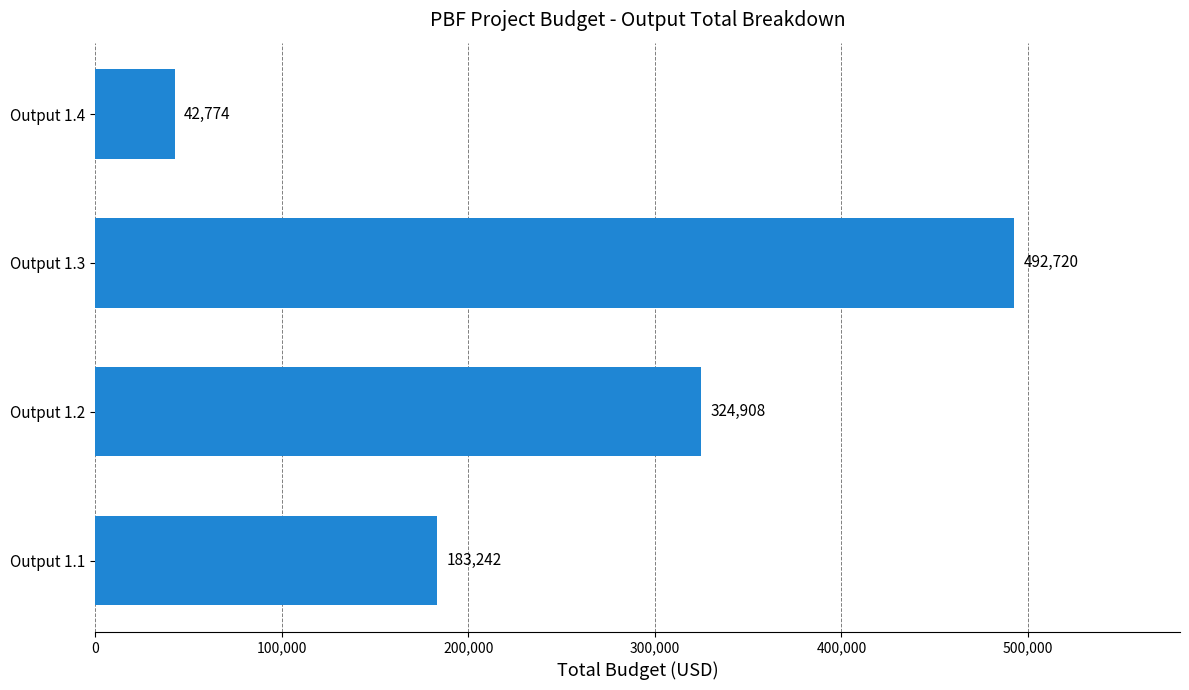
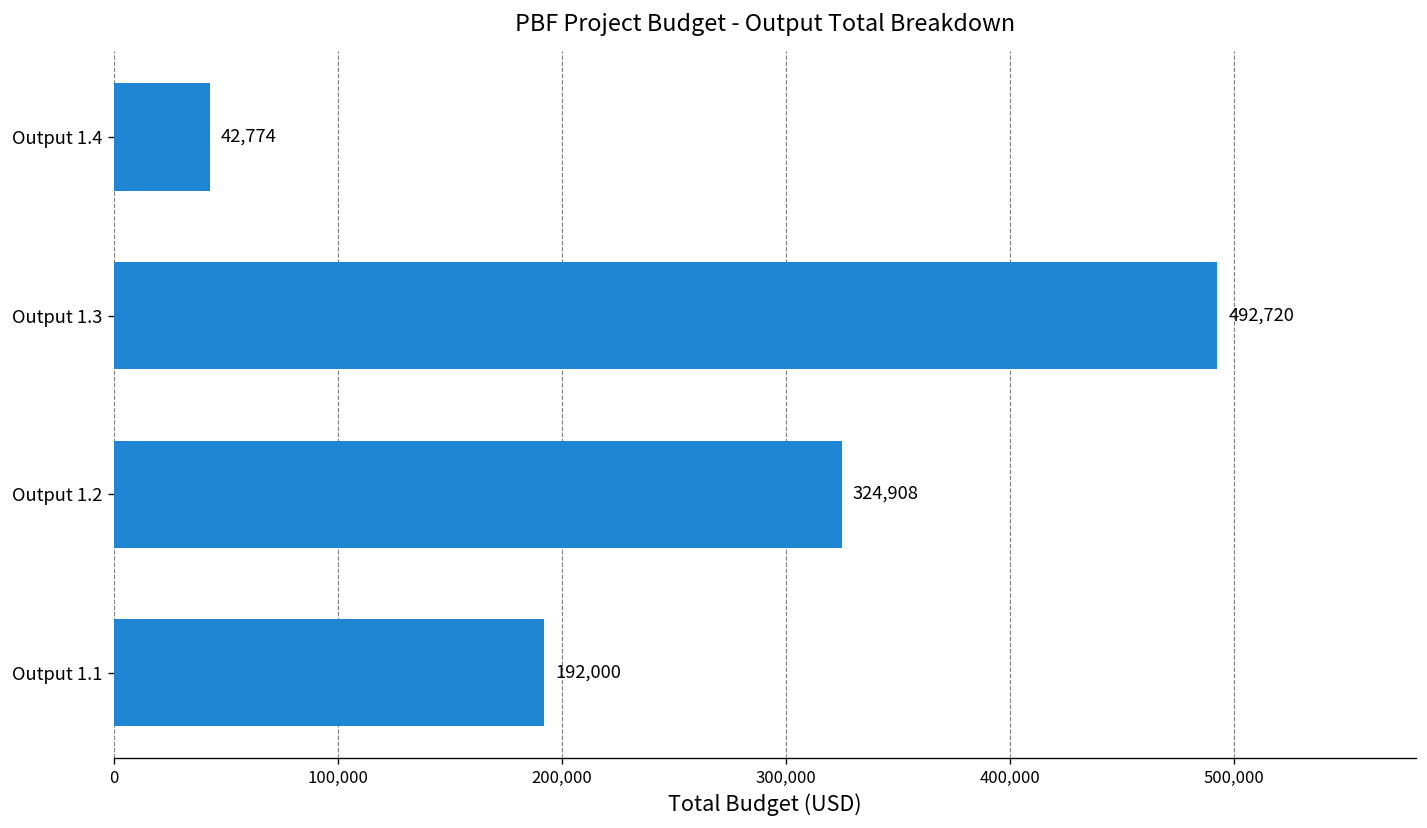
  {
    "Output 1.4": "42,774",
    "Output 1.3": "492,720",
    "Output 1.2": "324,908",
-   "Output 1.1": "183,242"
+   "Output 1.1": "192,000"
  }
